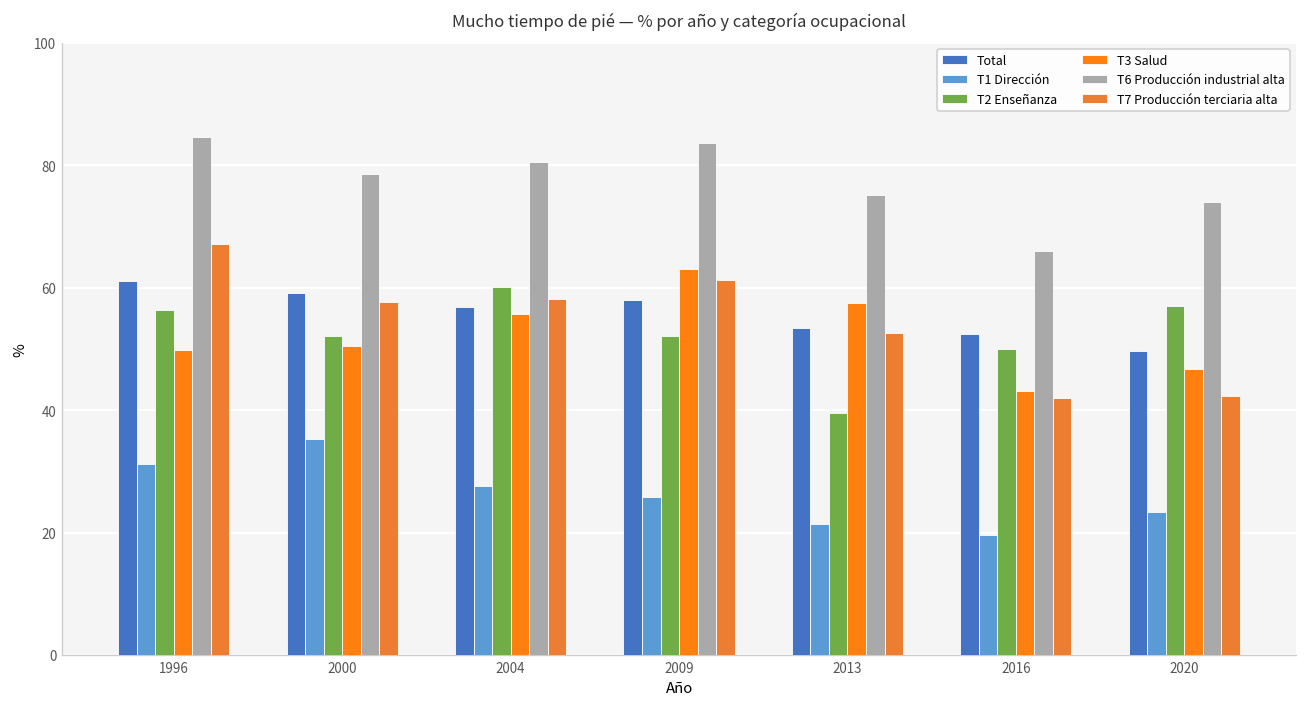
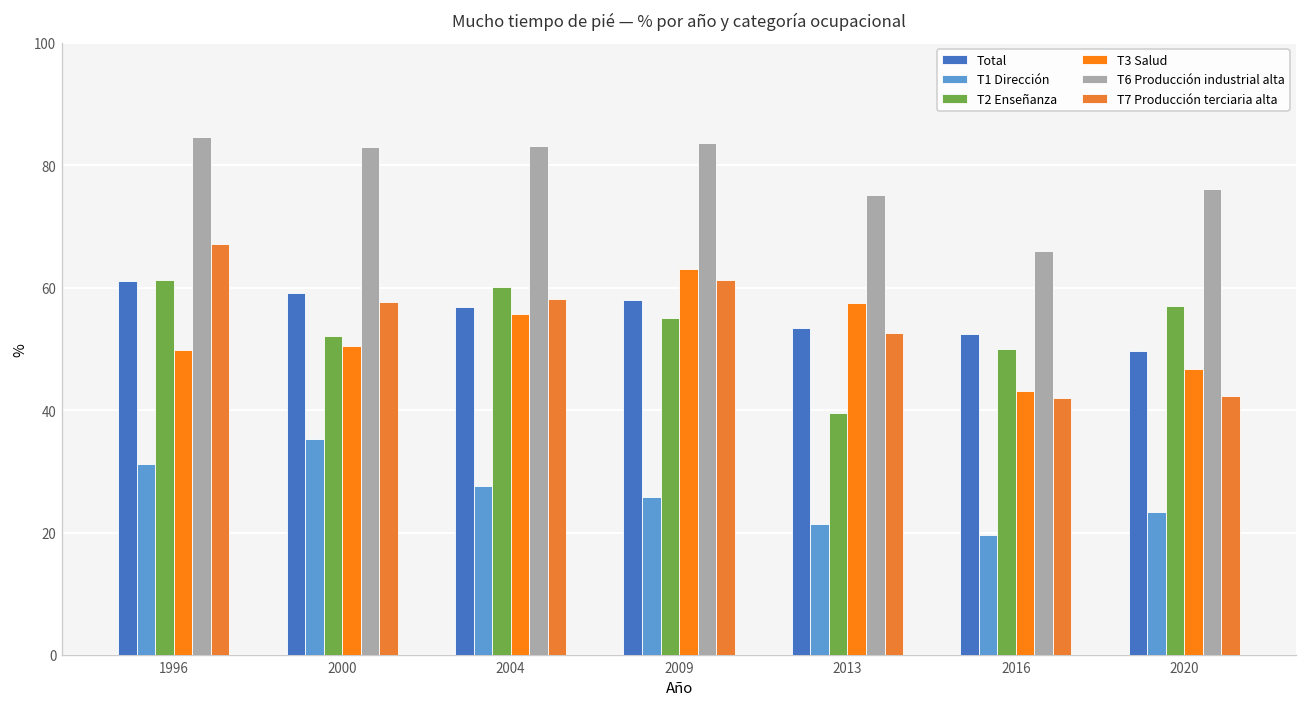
  {
    "T2 Enseñanza": {
-     "1996": 56,
+     "1996": 61,
      "2000": 52,
      "2004": 60,
-     "2009": 52,
+     "2009": 55,
      "2013": 40,
      "2016": 50,
      "2020": 57
    },
    "T6 Producción industrial alta": {
      "1996": 85,
-     "2000": 79,
-     "2004": 81,
+     "2000": 83,
+     "2004": 83,
      "2009": 84,
      "2013": 75,
      "2016": 66,
-     "2020": 74
+     "2020": 76
    }
  }
